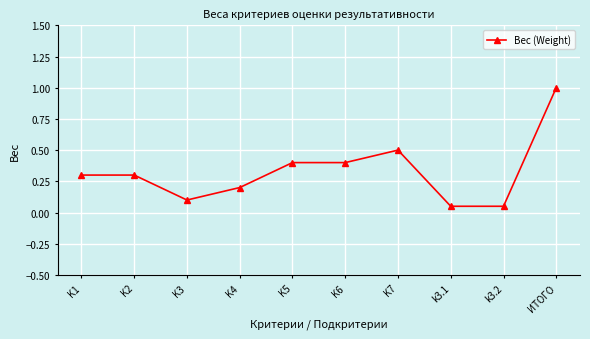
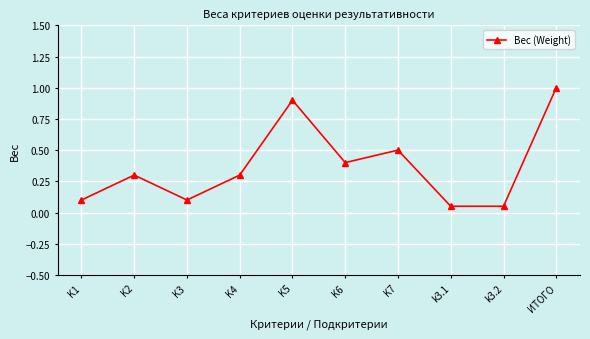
  {
-   "K1": 0.3,
+   "K1": 0.1,
    "K2": 0.3,
    "K3": 0.1,
-   "K4": 0.2,
-   "K5": 0.4,
+   "K4": 0.3,
+   "K5": 0.9,
    "K6": 0.4,
    "K7": 0.5,
    "k3.1": 0.05,
    "k3.2": 0.05,
    "ИТОГО": 1.0
  }
